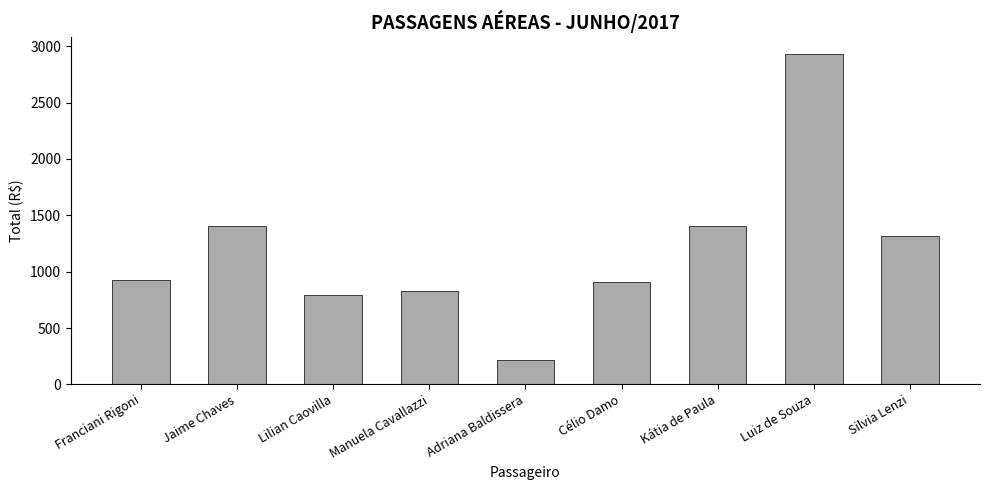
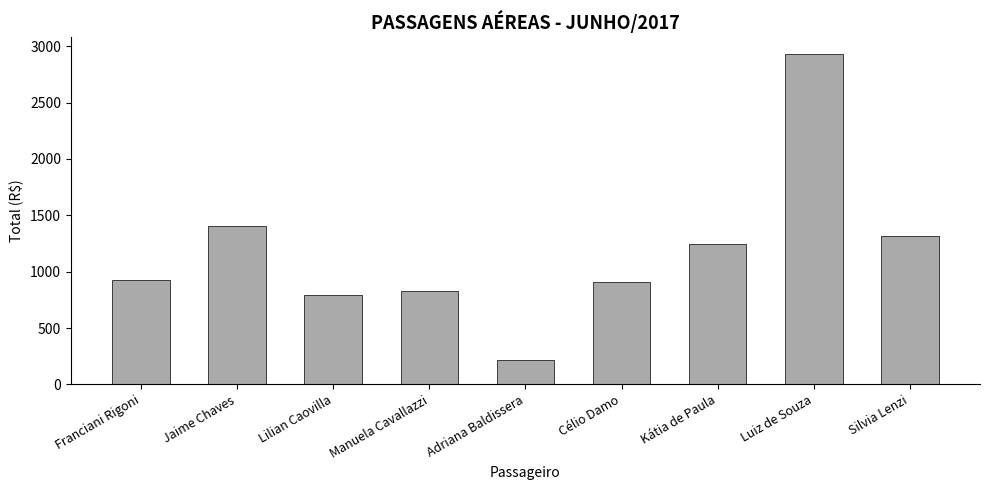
  {
    "Franciani Rigoni": 930,
    "Jaime Chaves": 1410,
    "Lilian Caovilla": 790,
    "Manuela Cavallazzi": 830,
    "Adriana Baldissera": 220,
    "Célio Damo": 900,
-   "Kátia de Paula": 1410,
+   "Kátia de Paula": 1240,
    "Luiz de Souza": 2930,
    "Silvia Lenzi": 1320
  }
